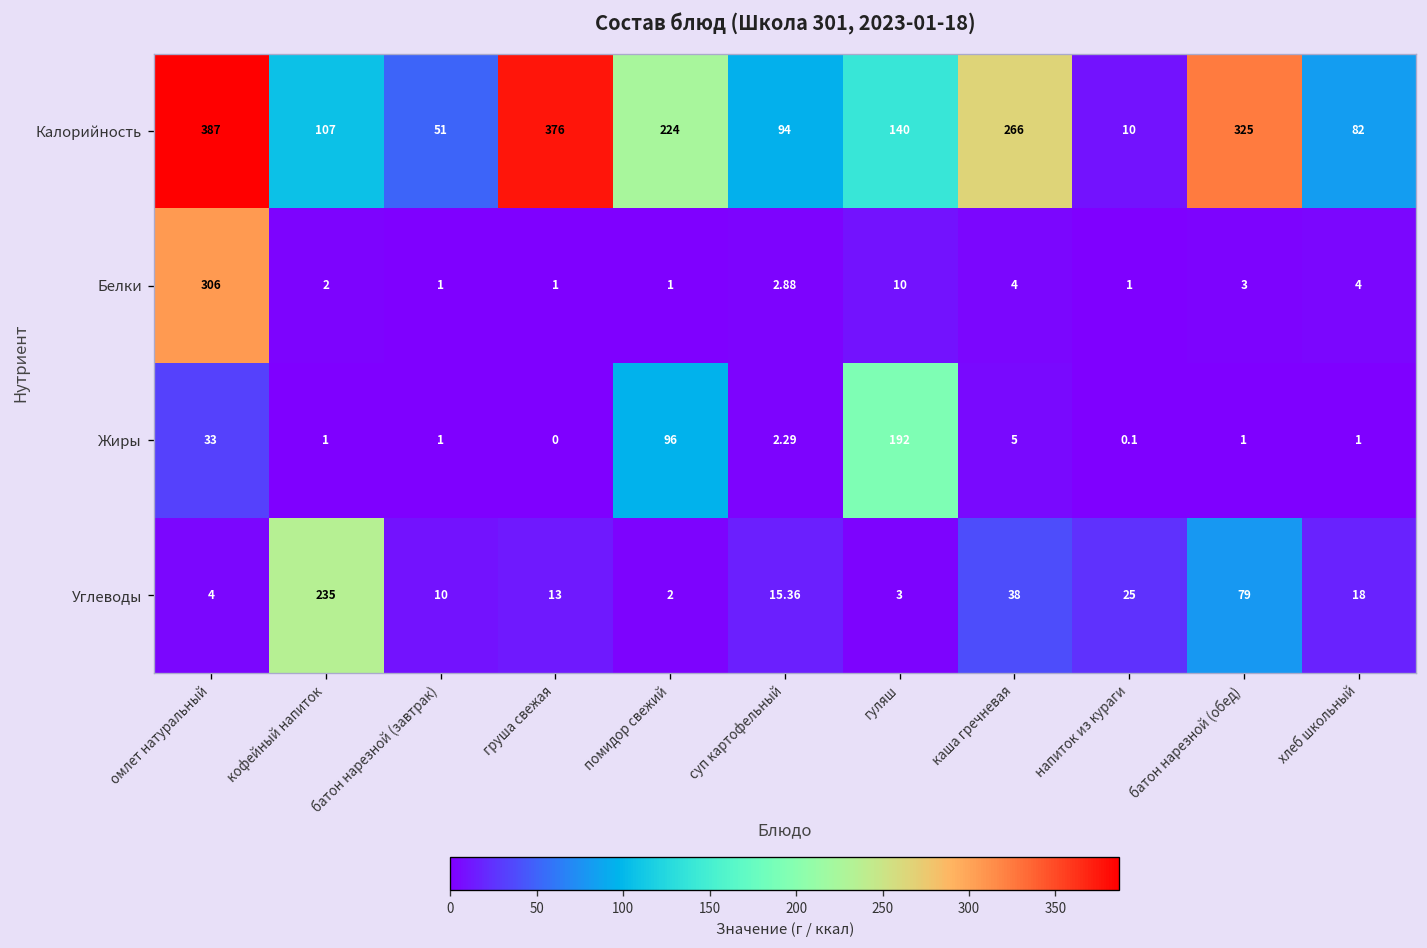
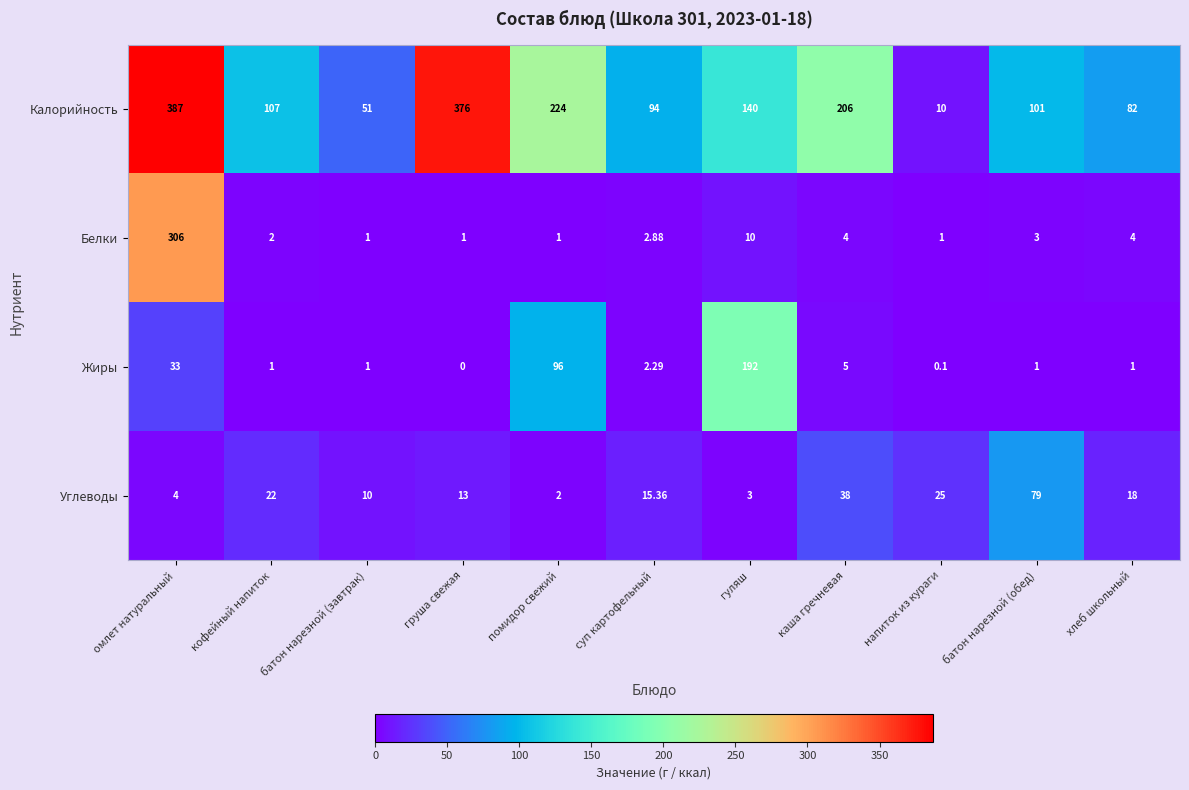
  {
    "Калорийность": {
      "омлет натуральный": 387,
      "кофейный напиток": 107,
      "батон нарезной (завтрак)": 51,
      "груша свежая": 376,
      "помидор свежий": 224,
      "суп картофельный": 94,
      "гуляш": 140,
-     "каша гречневая": 266,
+     "каша гречневая": 206,
      "напиток из кураги": 10,
-     "батон нарезной (обед)": 325,
+     "батон нарезной (обед)": 101,
      "хлеб школьный": 82
    },
    "Белки": {
      "омлет натуральный": 306,
      "кофейный напиток": 2,
      "батон нарезной (завтрак)": 1,
      "груша свежая": 1,
      "помидор свежий": 1,
      "суп картофельный": 2.88,
      "гуляш": 10,
      "каша гречневая": 4,
      "напиток из кураги": 1,
      "батон нарезной (обед)": 3,
      "хлеб школьный": 4
    },
    "Жиры": {
      "омлет натуральный": 33,
      "кофейный напиток": 1,
      "батон нарезной (завтрак)": 1,
      "груша свежая": 0,
      "помидор свежий": 96,
      "суп картофельный": 2.29,
      "гуляш": 192,
      "каша гречневая": 5,
      "напиток из кураги": 0.1,
      "батон нарезной (обед)": 1,
      "хлеб школьный": 1
    },
    "Углеводы": {
      "омлет натуральный": 4,
-     "кофейный напиток": 235,
+     "кофейный напиток": 22,
      "батон нарезной (завтрак)": 10,
      "груша свежая": 13,
      "помидор свежий": 2,
      "суп картофельный": 15.36,
      "гуляш": 3,
      "каша гречневая": 38,
      "напиток из кураги": 25,
      "батон нарезной (обед)": 79,
      "хлеб школьный": 18
    }
  }
